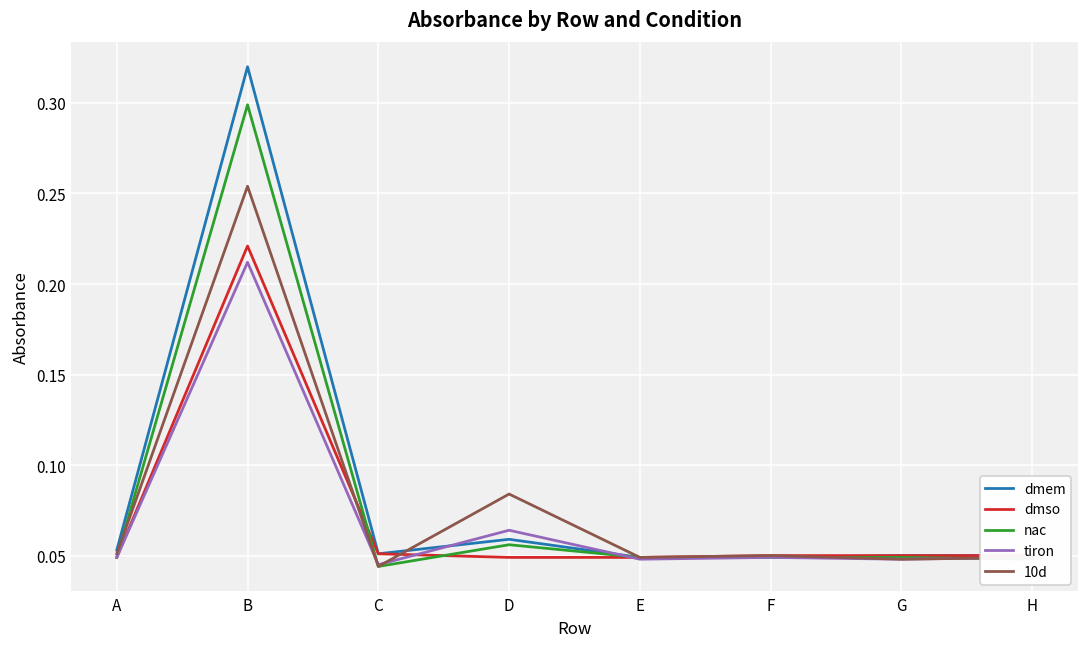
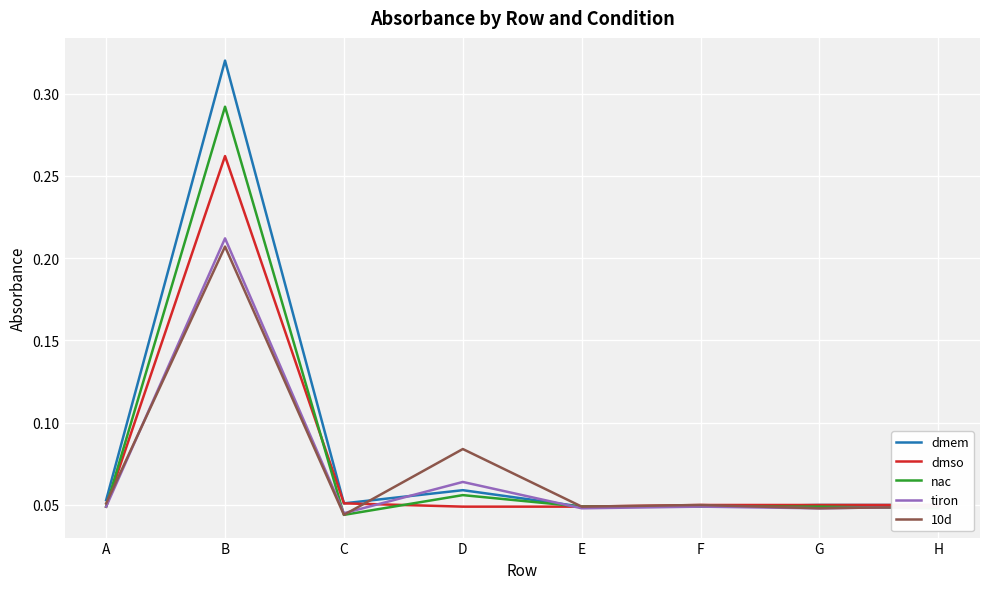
  {
    "dmem": {
      "A": 0.053,
      "B": 0.320,
      "D": 0.059
    },
    "dmso": {
-     "B": 0.221,
+     "B": 0.262,
      "D": 0.049
    },
    "nac": {
-     "B": 0.299,
+     "B": 0.292,
      "D": 0.056
    },
    "tiron": {
      "B": 0.212,
      "D": 0.064
    },
    "10d": {
      "A": 0.051,
-     "B": 0.254,
+     "B": 0.207,
      "D": 0.084
    }
  }
